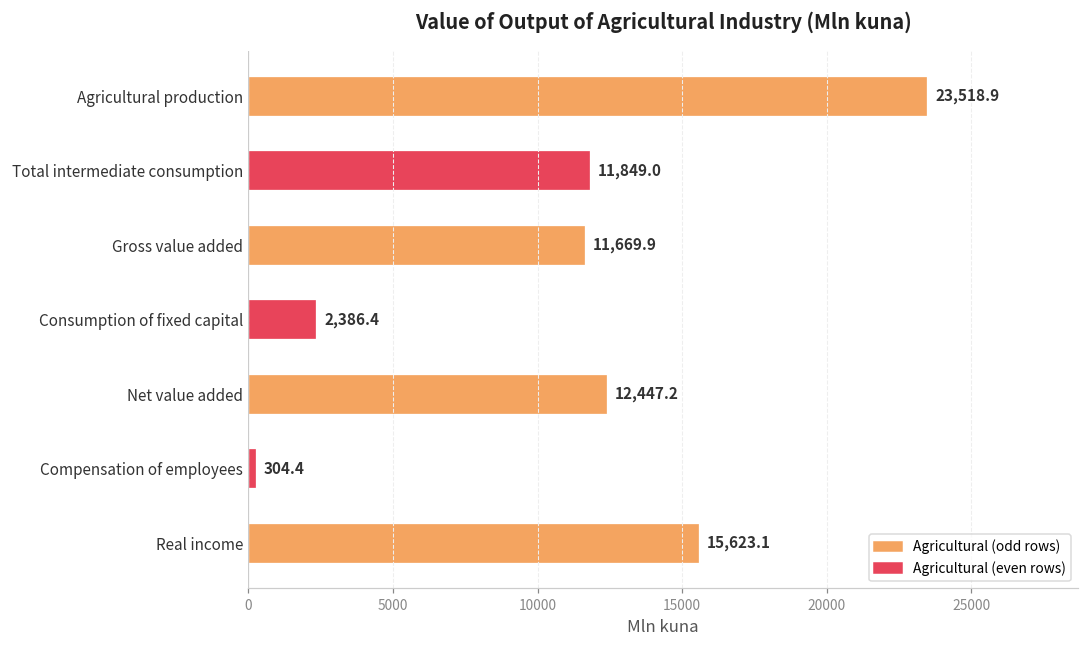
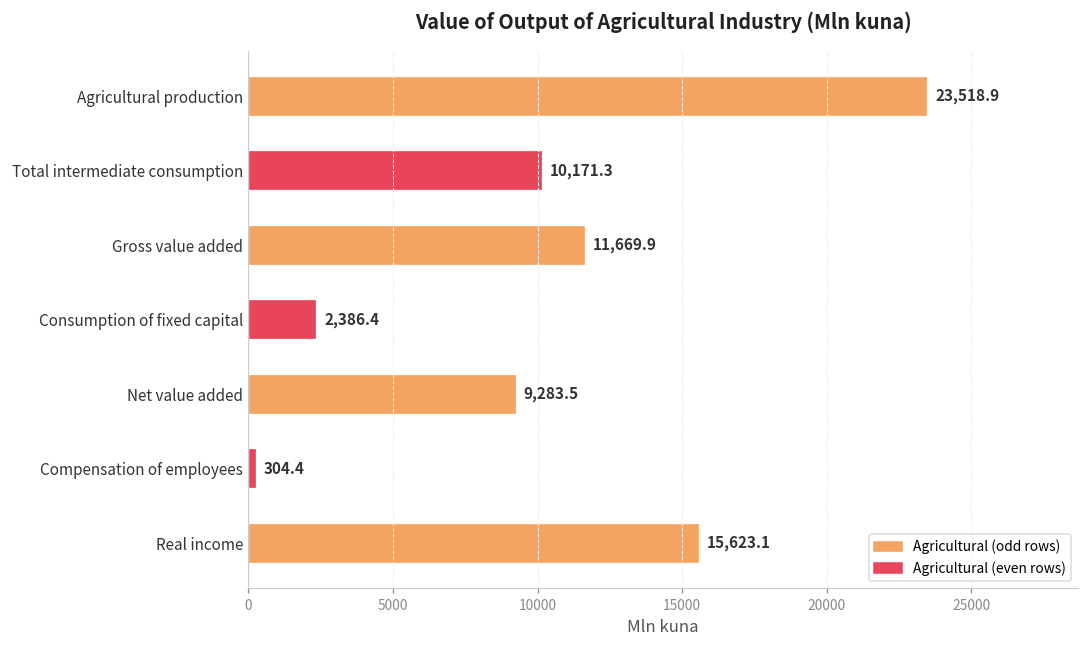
  {
    "Agricultural production": "23,518.9",
-   "Total intermediate consumption": "11,849.0",
+   "Total intermediate consumption": "10,171.3",
    "Gross value added": "11,669.9",
    "Consumption of fixed capital": "2,386.4",
-   "Net value added": "12,447.2",
+   "Net value added": "9,283.5",
    "Compensation of employees": "304.4",
    "Real income": "15,623.1"
  }
